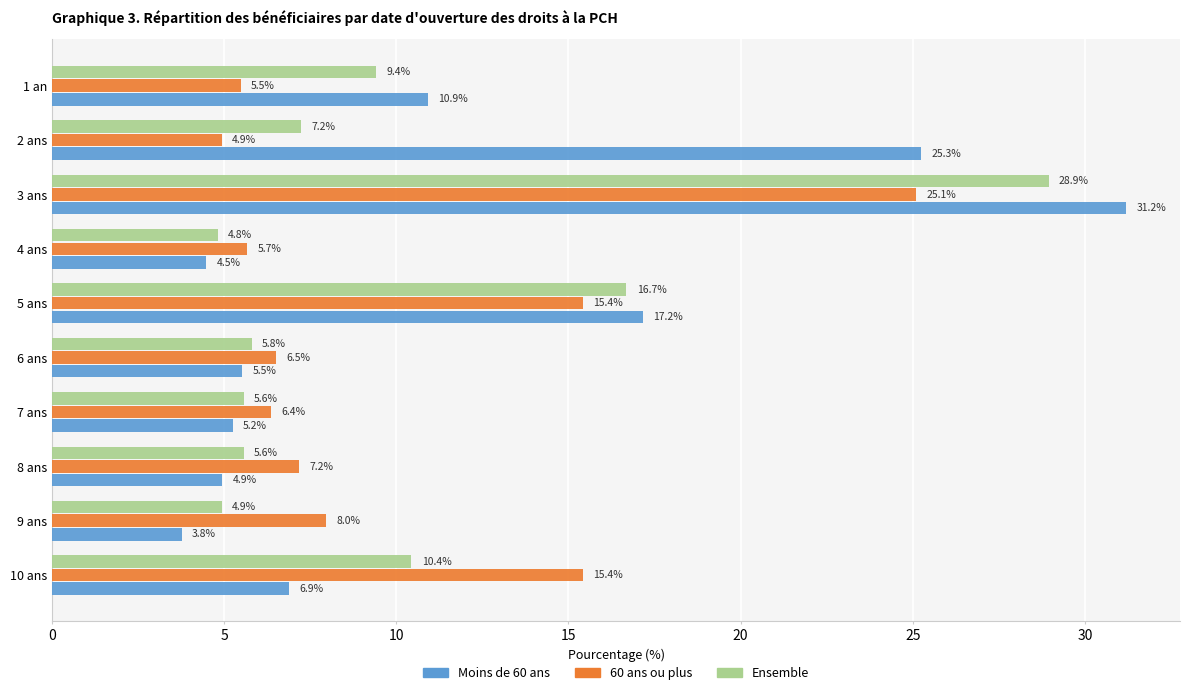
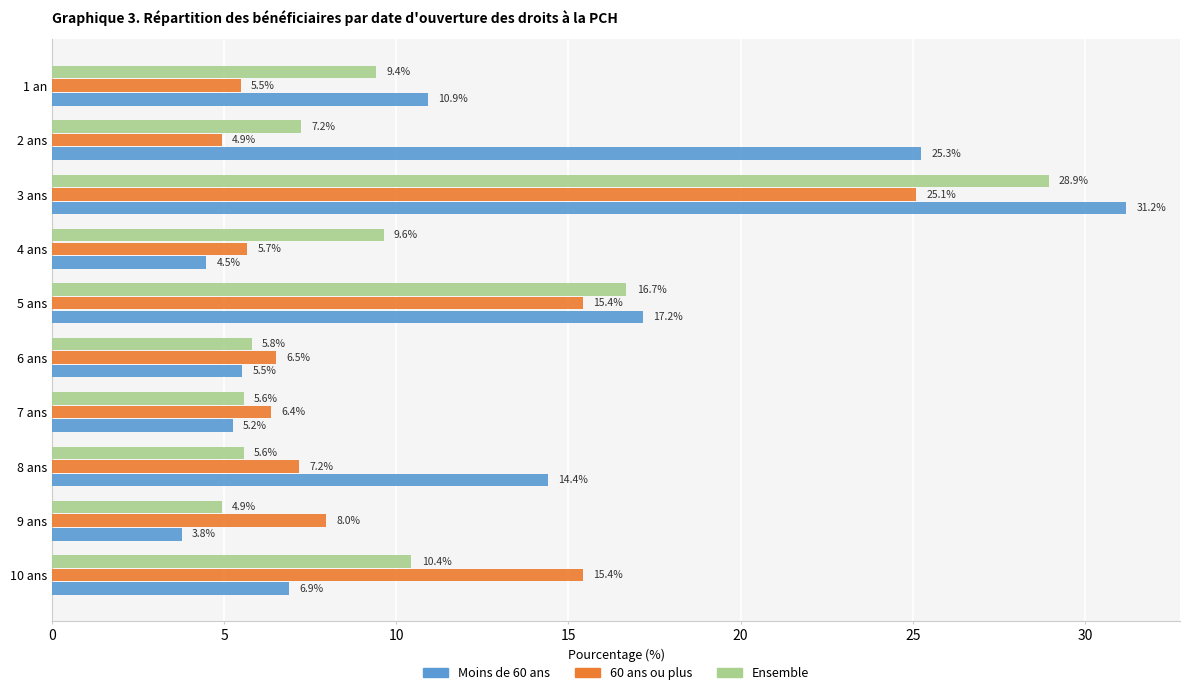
  {
    "Moins de 60 ans": {
      "1 an": "10.9%",
      "2 ans": "25.3%",
      "3 ans": "31.2%",
      "4 ans": "4.5%",
      "5 ans": "17.2%",
      "6 ans": "5.5%",
      "7 ans": "5.2%",
-     "8 ans": "4.9%",
+     "8 ans": "14.4%",
      "9 ans": "3.8%",
      "10 ans": "6.9%"
    },
    "60 ans ou plus": {
      "1 an": "5.5%",
      "2 ans": "4.9%",
      "3 ans": "25.1%",
      "4 ans": "5.7%",
      "5 ans": "15.4%",
      "6 ans": "6.5%",
      "7 ans": "6.4%",
      "8 ans": "7.2%",
      "9 ans": "8.0%",
      "10 ans": "15.4%"
    },
    "Ensemble": {
      "1 an": "9.4%",
      "2 ans": "7.2%",
      "3 ans": "28.9%",
-     "4 ans": "4.8%",
+     "4 ans": "9.6%",
      "5 ans": "16.7%",
      "6 ans": "5.8%",
      "7 ans": "5.6%",
      "8 ans": "5.6%",
      "9 ans": "4.9%",
      "10 ans": "10.4%"
    }
  }
